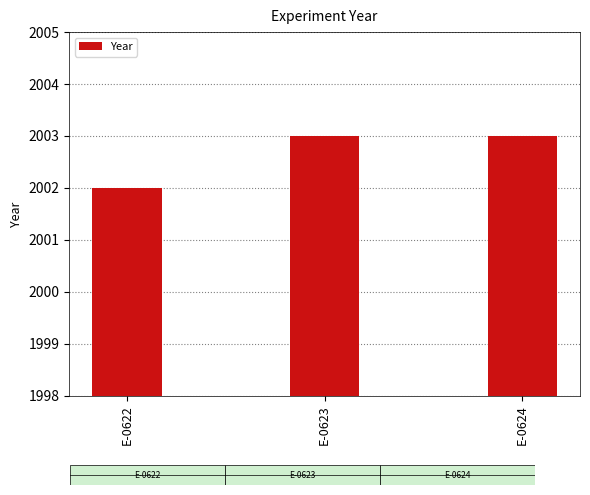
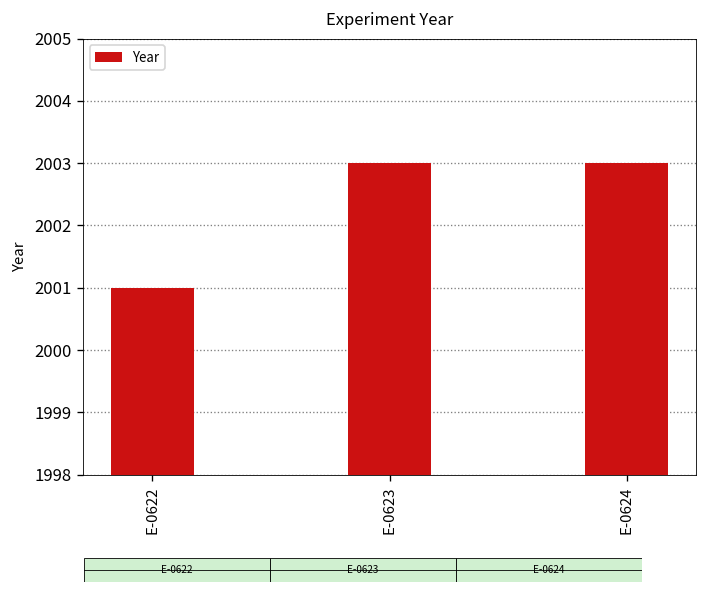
  {
-   "E-0622": 2002,
+   "E-0622": 2001,
    "E-0623": 2003,
    "E-0624": 2003
  }
